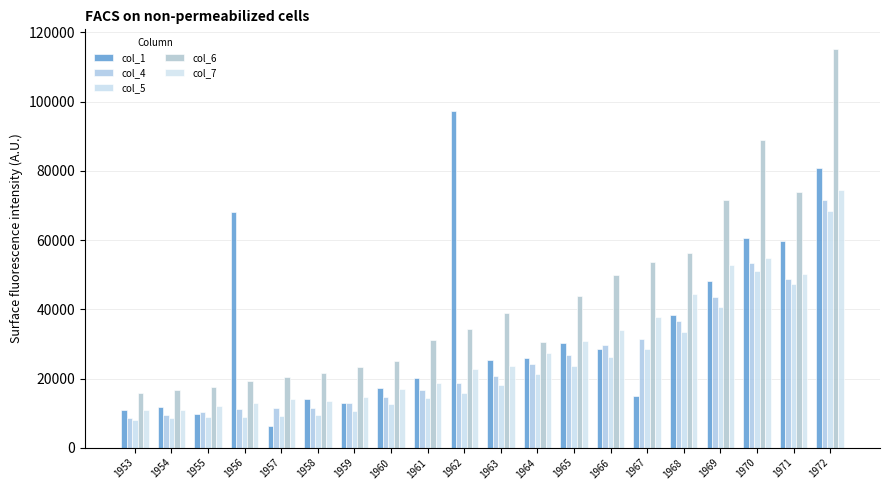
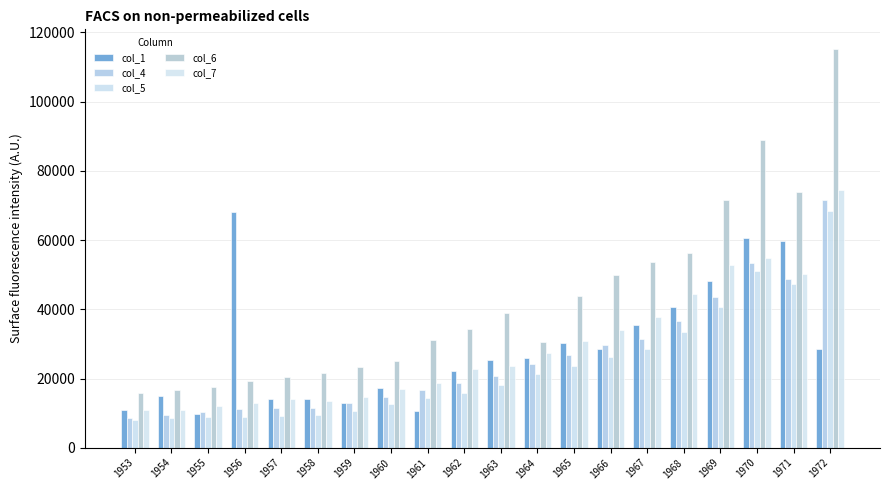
  {
    "col_1": {
      "1953": 11000,
-     "1954": 12000,
+     "1954": 15000,
      "1955": 10000,
      "1956": 68000,
-     "1957": 6000,
+     "1957": 14000,
      "1958": 14000,
      "1959": 13000,
      "1960": 17000,
-     "1961": 20000,
-     "1962": 97000,
+     "1961": 11000,
+     "1962": 22000,
      "1963": 25000,
      "1964": 26000,
      "1965": 30000,
      "1966": 29000,
-     "1967": 15000,
-     "1968": 38000,
+     "1967": 36000,
+     "1968": 41000,
      "1969": 48000,
      "1970": 61000,
      "1971": 60000,
-     "1972": 81000
+     "1972": 28000
    }
  }
